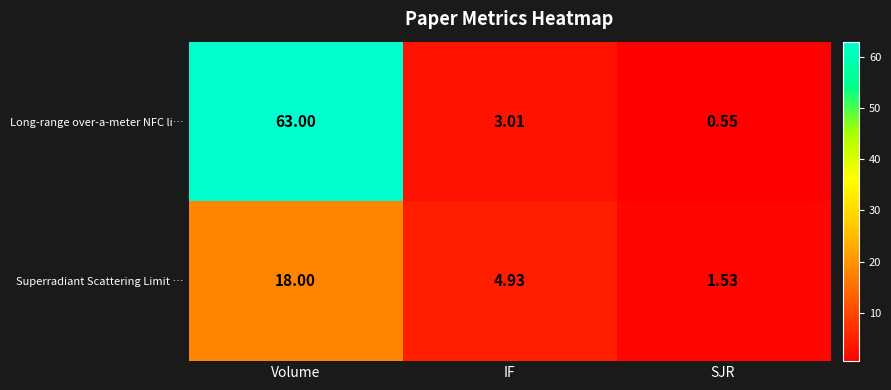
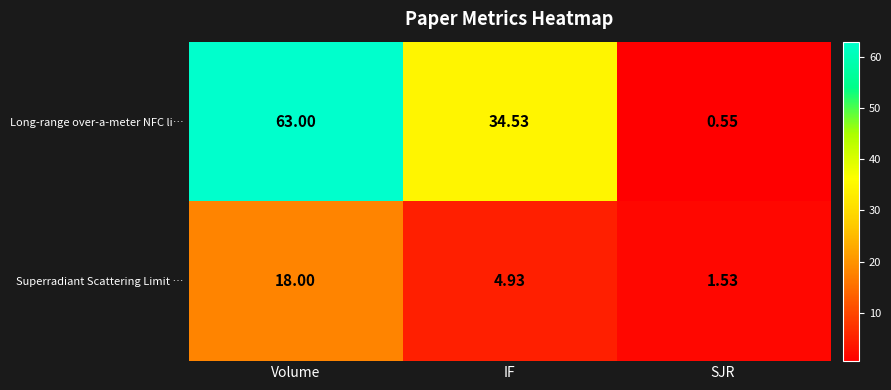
  {
    "Long-range over-a-meter NFC li…": {
      "Volume": 63.00,
-     "IF": 3.01,
+     "IF": 34.53,
      "SJR": 0.55
    },
    "Superradiant Scattering Limit …": {
      "Volume": 18.00,
      "IF": 4.93,
      "SJR": 1.53
    }
  }
